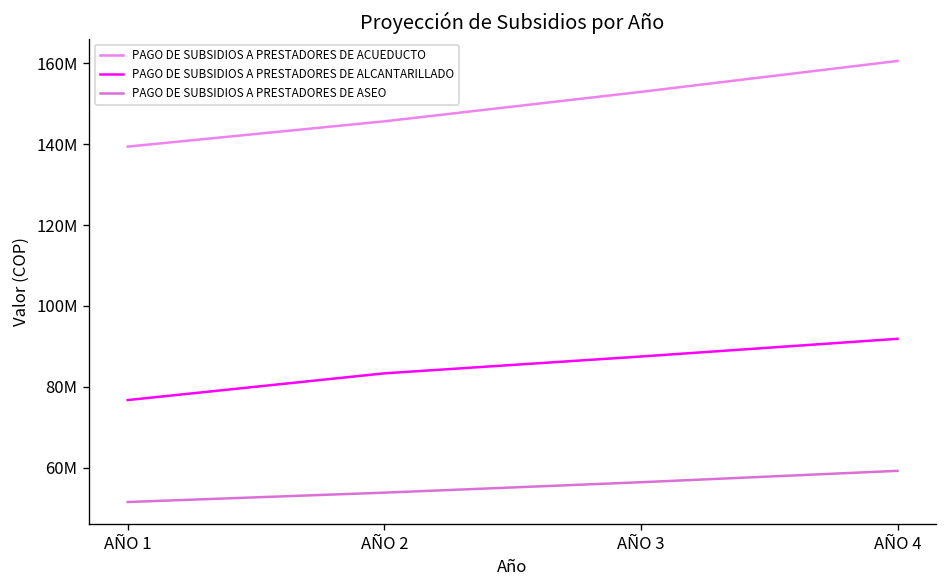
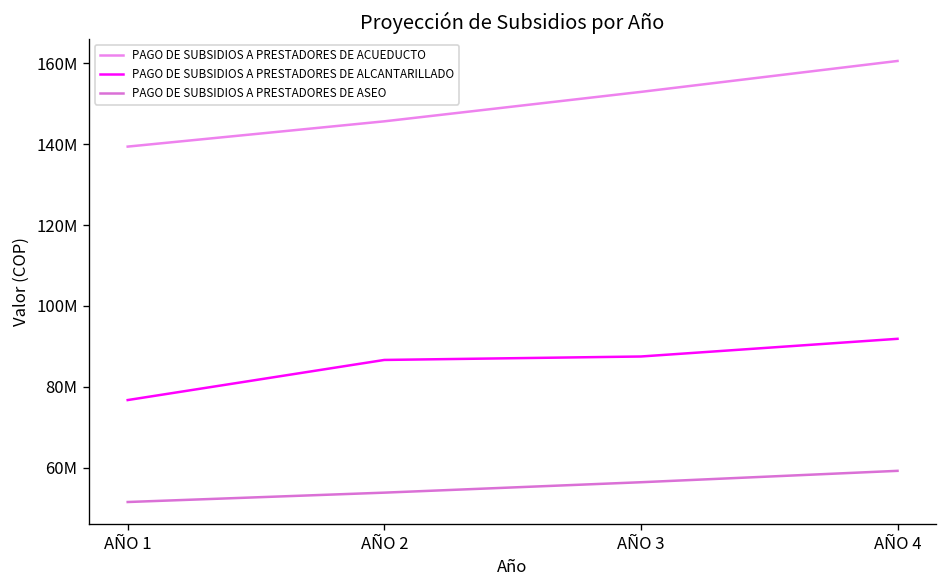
  {
    "PAGO DE SUBSIDIOS A PRESTADORES DE ALCANTARILLADO": {
      "AÑO 1": 77000000,
-     "AÑO 2": 83000000,
+     "AÑO 2": 87000000,
      "AÑO 3": 87000000,
      "AÑO 4": 92000000
    }
  }
